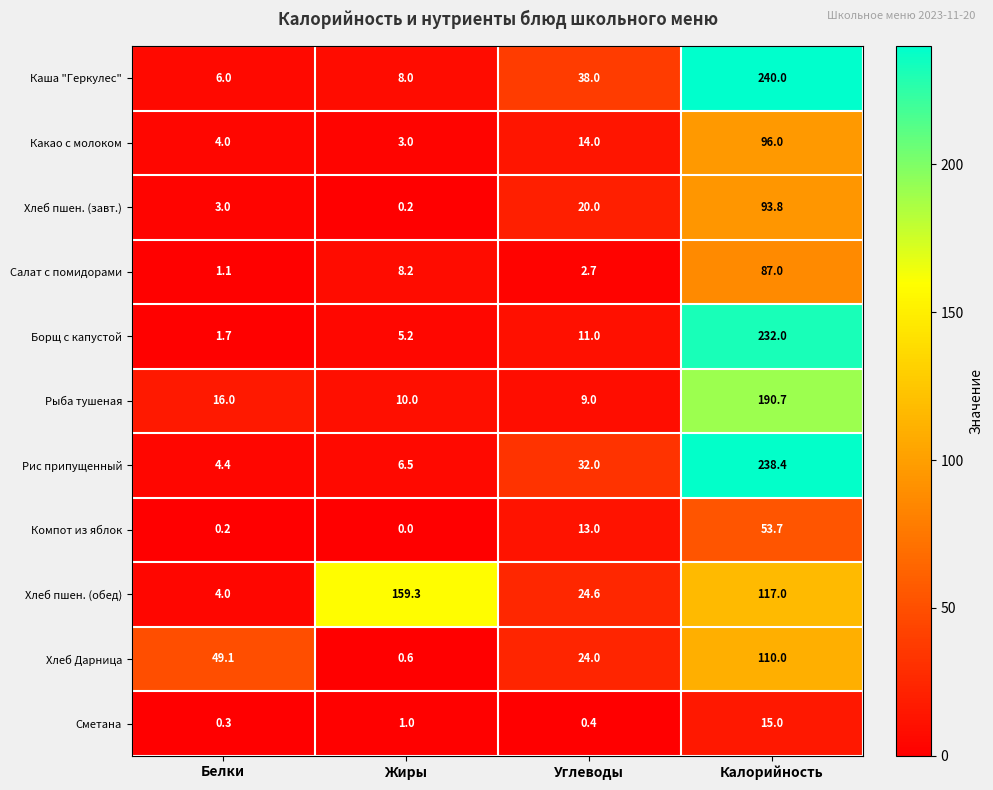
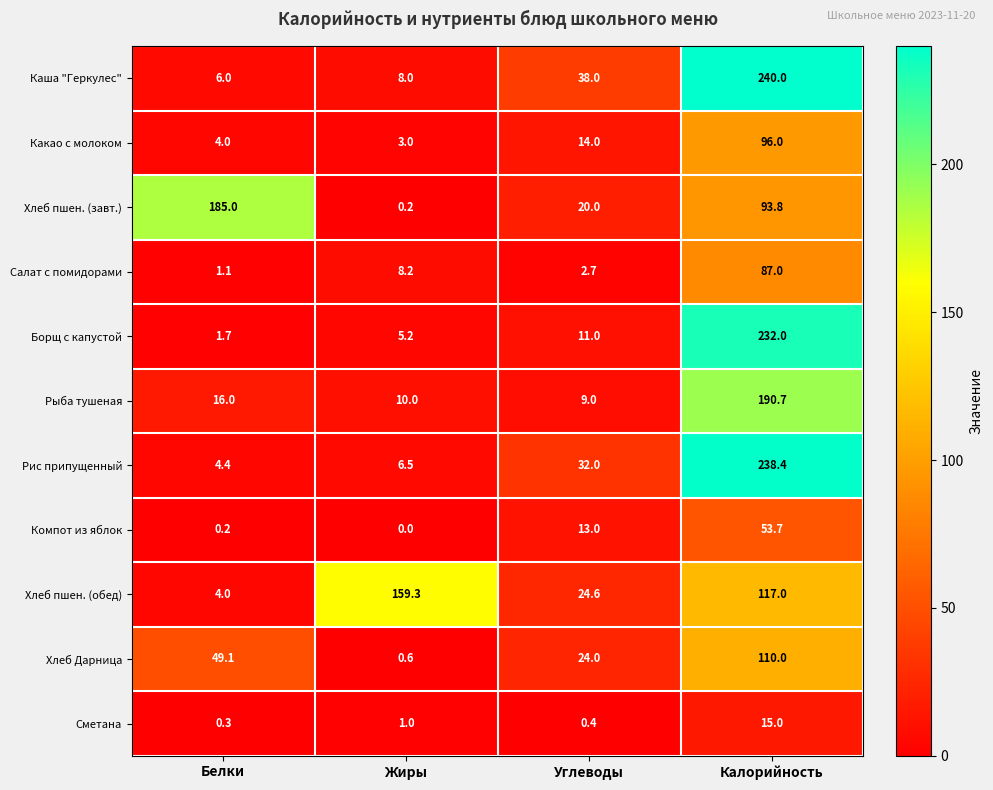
  {
    "Каша \"Геркулес\"": {
      "Белки": 6.0,
      "Жиры": 8.0,
      "Углеводы": 38.0,
      "Калорийность": 240.0
    },
    "Какао с молоком": {
      "Белки": 4.0,
      "Жиры": 3.0,
      "Углеводы": 14.0,
      "Калорийность": 96.0
    },
    "Хлеб пшен. (завт.)": {
-     "Белки": 3.0,
+     "Белки": 185.0,
      "Жиры": 0.2,
      "Углеводы": 20.0,
      "Калорийность": 93.8
    },
    "Салат с помидорами": {
      "Белки": 1.1,
      "Жиры": 8.2,
      "Углеводы": 2.7,
      "Калорийность": 87.0
    },
    "Борщ с капустой": {
      "Белки": 1.7,
      "Жиры": 5.2,
      "Углеводы": 11.0,
      "Калорийность": 232.0
    },
    "Рыба тушеная": {
      "Белки": 16.0,
      "Жиры": 10.0,
      "Углеводы": 9.0,
      "Калорийность": 190.7
    },
    "Рис припущенный": {
      "Белки": 4.4,
      "Жиры": 6.5,
      "Углеводы": 32.0,
      "Калорийность": 238.4
    },
    "Компот из яблок": {
      "Белки": 0.2,
      "Жиры": 0.0,
      "Углеводы": 13.0,
      "Калорийность": 53.7
    },
    "Хлеб пшен. (обед)": {
      "Белки": 4.0,
      "Жиры": 159.3,
      "Углеводы": 24.6,
      "Калорийность": 117.0
    },
    "Хлеб Дарница": {
      "Белки": 49.1,
      "Жиры": 0.6,
      "Углеводы": 24.0,
      "Калорийность": 110.0
    },
    "Сметана": {
      "Белки": 0.3,
      "Жиры": 1.0,
      "Углеводы": 0.4,
      "Калорийность": 15.0
    }
  }
